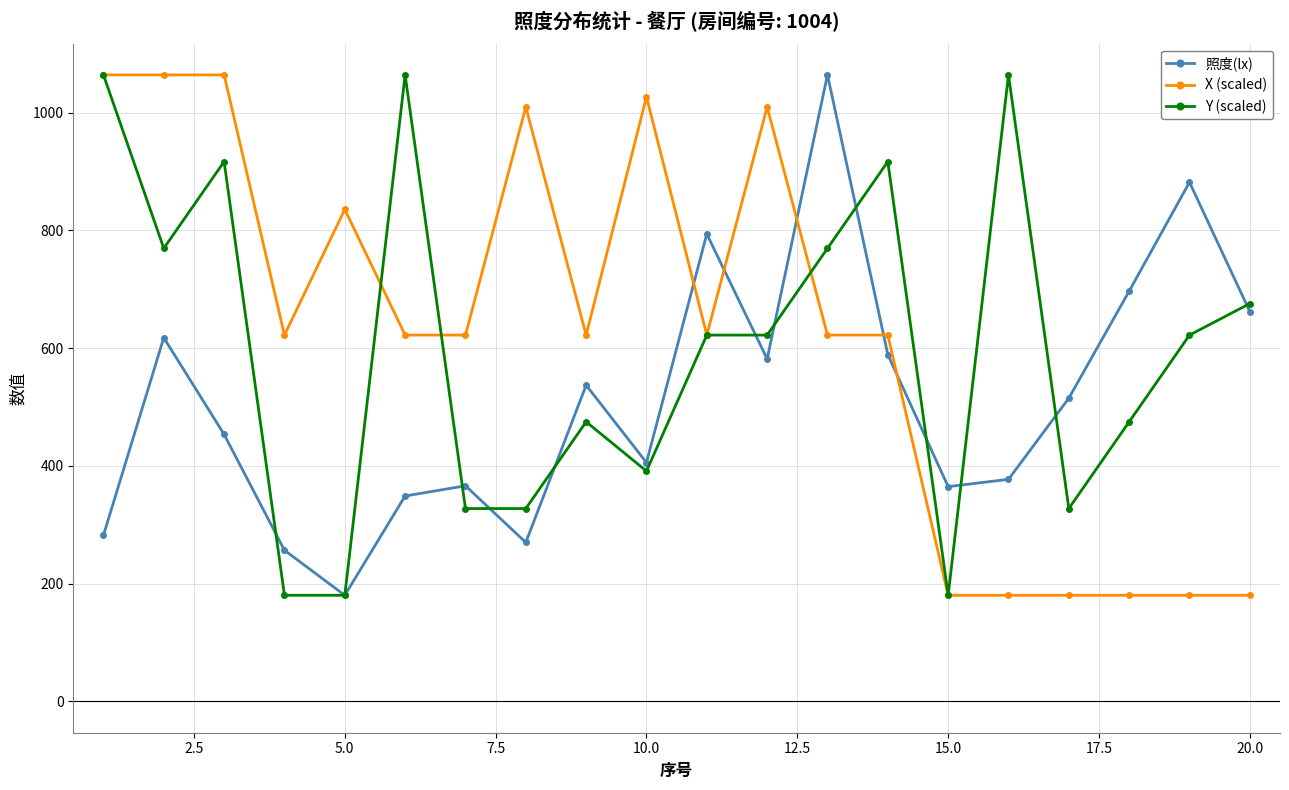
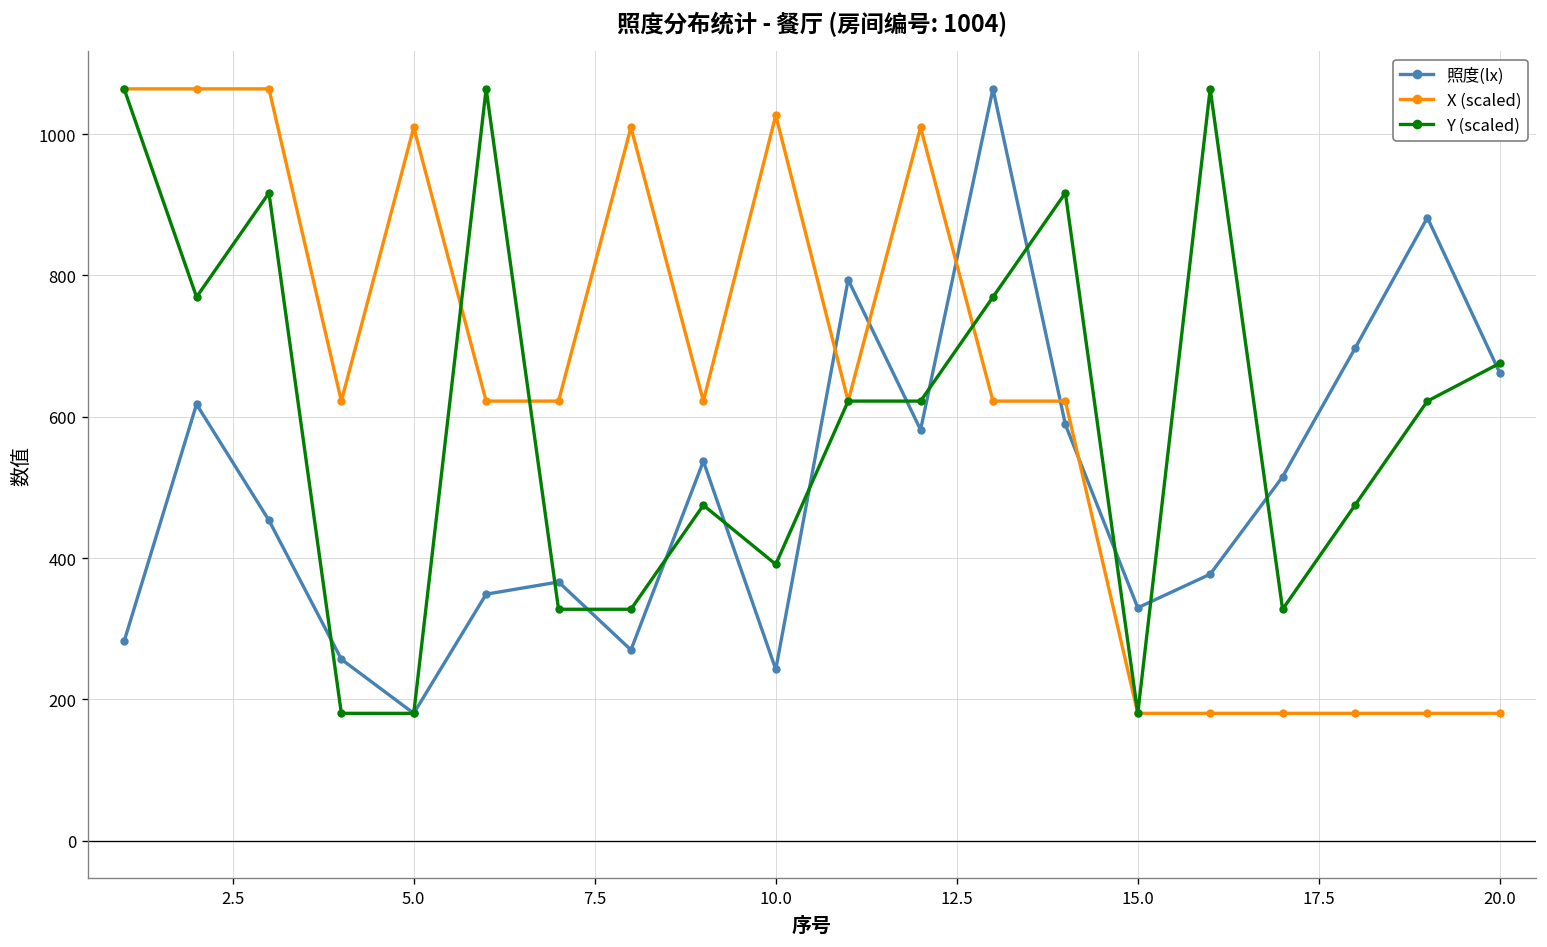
  {
    "照度(lx)": {
-     "10.0": 410,
-     "15.0": 360,
+     "10.0": 240,
+     "15.0": 330,
      "20.0": 660
    },
    "X (scaled)": {
-     "5.0": 840,
+     "5.0": 1010,
      "10.0": 1030,
      "20.0": 180
    },
    "Y (scaled)": {
      "10.0": 390,
      "20.0": 680
    }
  }
